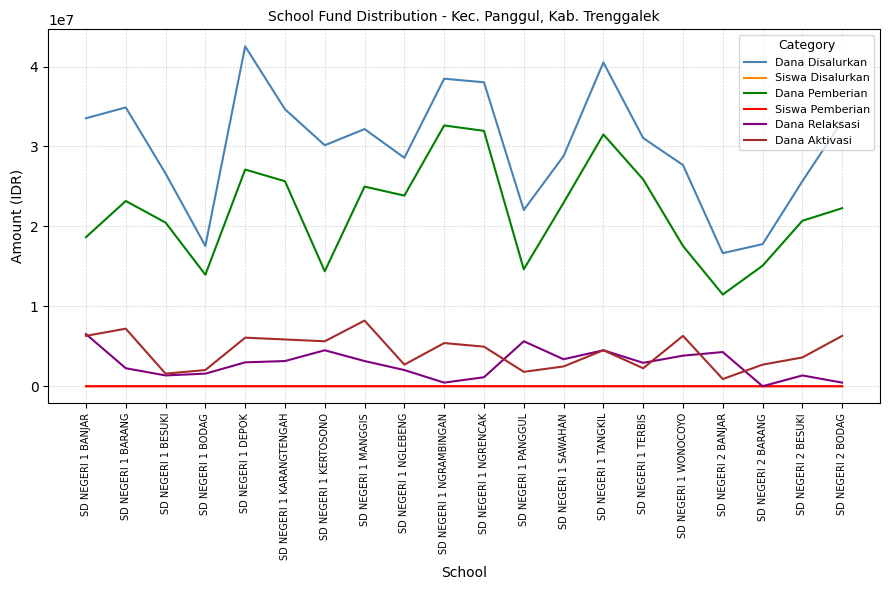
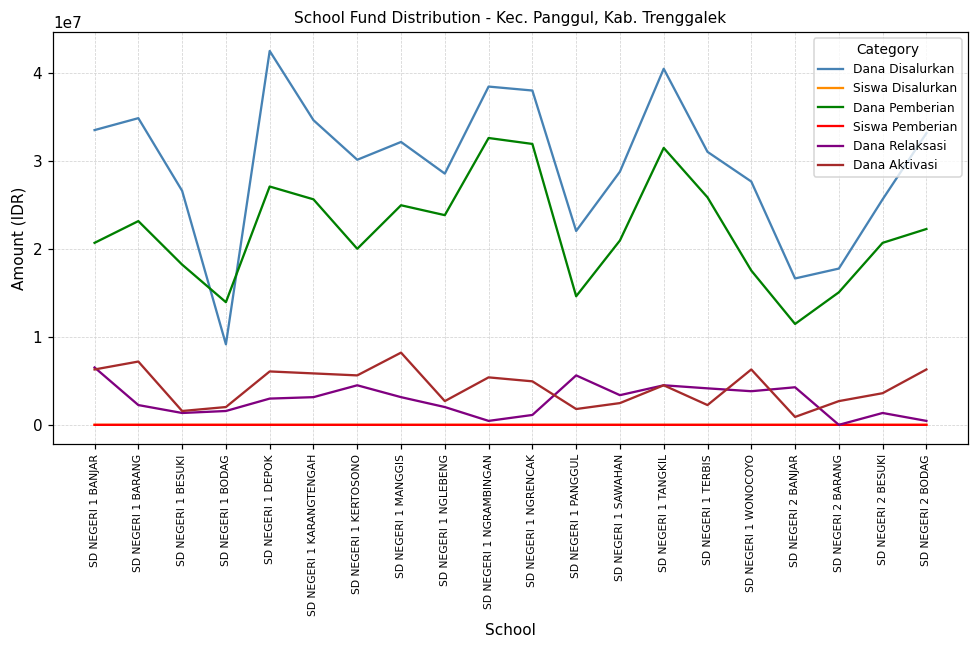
  {
    "Dana Disalurkan": {
      "SD NEGERI 1 BANJAR": 34000000,
      "SD NEGERI 1 BARANG": 35000000,
      "SD NEGERI 1 BESUKI": 27000000,
-     "SD NEGERI 1 BODAG": 18000000,
+     "SD NEGERI 1 BODAG": 9000000,
      "SD NEGERI 1 DEPOK": 43000000,
      "SD NEGERI 1 KARANGTENGAH": 35000000,
      "SD NEGERI 1 KERTOSONO": 30000000,
      "SD NEGERI 1 MANGGIS": 32000000,
      "SD NEGERI 1 NGLEBENG": 29000000,
      "SD NEGERI 1 NGRAMBINGAN": 38000000,
      "SD NEGERI 1 NGRENCAK": 38000000,
      "SD NEGERI 1 PANGGUL": 22000000,
      "SD NEGERI 1 SAWAHAN": 29000000,
      "SD NEGERI 1 TANGKIL": 41000000,
      "SD NEGERI 1 TERBIS": 31000000,
      "SD NEGERI 1 WONOCOYO": 28000000,
      "SD NEGERI 2 BANJAR": 17000000,
      "SD NEGERI 2 BARANG": 18000000,
      "SD NEGERI 2 BESUKI": 26000000
    },
    "Siswa Pemberian": {
      "SD NEGERI 1 BANJAR": 0,
      "SD NEGERI 1 BARANG": 0,
      "SD NEGERI 1 BESUKI": 0,
      "SD NEGERI 1 BODAG": 0,
      "SD NEGERI 1 DEPOK": 0,
      "SD NEGERI 1 KARANGTENGAH": 0,
      "SD NEGERI 1 KERTOSONO": 0,
      "SD NEGERI 1 MANGGIS": 0,
      "SD NEGERI 1 NGLEBENG": 0,
      "SD NEGERI 1 NGRAMBINGAN": 0,
      "SD NEGERI 1 NGRENCAK": 0,
      "SD NEGERI 1 PANGGUL": 0,
      "SD NEGERI 1 SAWAHAN": 0,
      "SD NEGERI 1 TANGKIL": 0,
      "SD NEGERI 1 TERBIS": 0,
      "SD NEGERI 1 WONOCOYO": 0,
      "SD NEGERI 2 BANJAR": 0,
      "SD NEGERI 2 BESUKI": 0,
      "SD NEGERI 2 BODAG": 0
    },
    "Dana Pemberian": {
-     "SD NEGERI 1 BANJAR": 19000000,
+     "SD NEGERI 1 BANJAR": 21000000,
      "SD NEGERI 1 BARANG": 23000000,
-     "SD NEGERI 1 BESUKI": 20000000,
+     "SD NEGERI 1 BESUKI": 18000000,
      "SD NEGERI 1 BODAG": 14000000,
      "SD NEGERI 1 DEPOK": 27000000,
      "SD NEGERI 1 KARANGTENGAH": 26000000,
-     "SD NEGERI 1 KERTOSONO": 14000000,
+     "SD NEGERI 1 KERTOSONO": 20000000,
      "SD NEGERI 1 MANGGIS": 25000000,
      "SD NEGERI 1 NGLEBENG": 24000000,
      "SD NEGERI 1 NGRAMBINGAN": 33000000,
      "SD NEGERI 1 NGRENCAK": 32000000,
      "SD NEGERI 1 PANGGUL": 15000000,
-     "SD NEGERI 1 SAWAHAN": 23000000,
+     "SD NEGERI 1 SAWAHAN": 21000000,
      "SD NEGERI 1 TANGKIL": 32000000,
      "SD NEGERI 1 TERBIS": 26000000,
      "SD NEGERI 1 WONOCOYO": 18000000,
      "SD NEGERI 2 BANJAR": 11000000,
      "SD NEGERI 2 BARANG": 15000000,
      "SD NEGERI 2 BESUKI": 21000000,
      "SD NEGERI 2 BODAG": 22000000
    },
    "Dana Relaksasi": {
      "SD NEGERI 1 BARANG": 2000000,
      "SD NEGERI 1 BODAG": 2000000,
      "SD NEGERI 1 DEPOK": 3000000,
      "SD NEGERI 1 KARANGTENGAH": 3000000,
      "SD NEGERI 1 KERTOSONO": 5000000,
      "SD NEGERI 1 MANGGIS": 3000000,
      "SD NEGERI 1 NGLEBENG": 2000000,
      "SD NEGERI 1 NGRAMBINGAN": 0,
      "SD NEGERI 1 NGRENCAK": 1000000,
      "SD NEGERI 1 PANGGUL": 6000000,
      "SD NEGERI 1 SAWAHAN": 3000000,
-     "SD NEGERI 1 TERBIS": 3000000,
+     "SD NEGERI 1 TERBIS": 4000000,
      "SD NEGERI 1 WONOCOYO": 4000000,
      "SD NEGERI 2 BANJAR": 4000000,
      "SD NEGERI 2 BESUKI": 1000000,
      "SD NEGERI 2 BODAG": 0
    },
    "Dana Aktivasi": {
      "SD NEGERI 1 BARANG": 7000000,
      "SD NEGERI 1 BODAG": 2000000,
      "SD NEGERI 1 DEPOK": 6000000,
      "SD NEGERI 1 KARANGTENGAH": 6000000,
      "SD NEGERI 1 KERTOSONO": 6000000,
      "SD NEGERI 1 MANGGIS": 8000000,
      "SD NEGERI 1 NGLEBENG": 3000000,
      "SD NEGERI 1 NGRAMBINGAN": 5000000,
      "SD NEGERI 1 NGRENCAK": 5000000,
      "SD NEGERI 1 PANGGUL": 2000000,
      "SD NEGERI 1 SAWAHAN": 2000000,
      "SD NEGERI 1 TERBIS": 2000000,
      "SD NEGERI 1 WONOCOYO": 6000000,
      "SD NEGERI 2 BANJAR": 1000000,
      "SD NEGERI 2 BARANG": 3000000,
      "SD NEGERI 2 BESUKI": 4000000,
      "SD NEGERI 2 BODAG": 6000000
    }
  }
